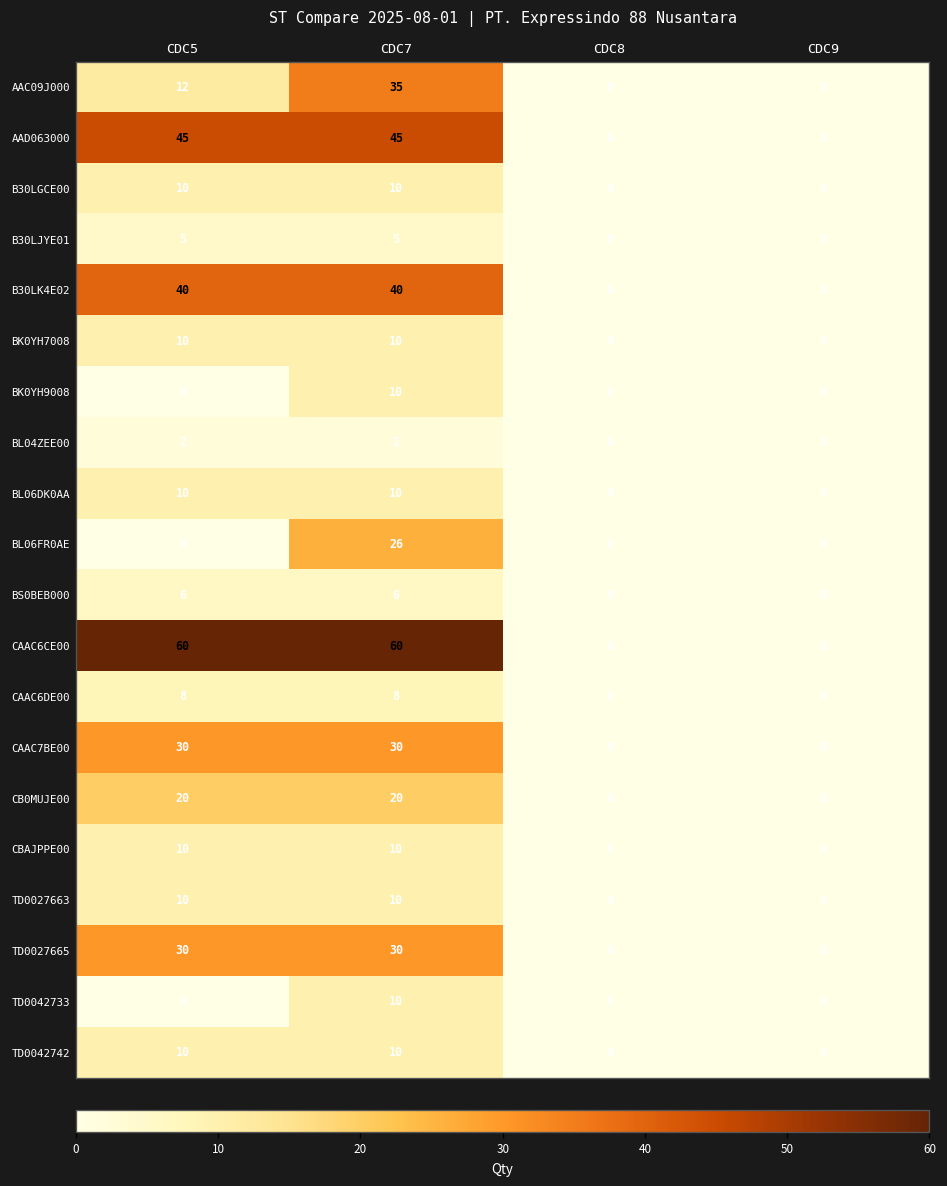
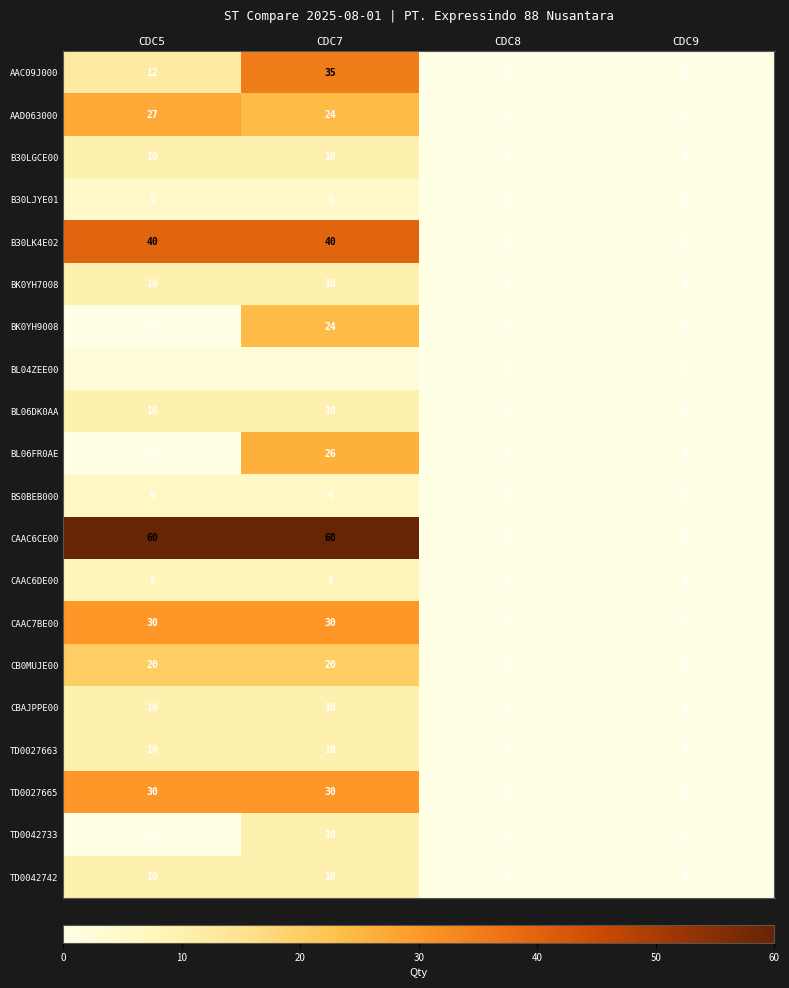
  {
    "AAC09J000": {
      "CDC5": 12,
      "CDC7": 35
    },
    "AAD063000": {
-     "CDC5": 45,
-     "CDC7": 45
+     "CDC5": 27,
+     "CDC7": 24
    },
    "B30LGCE00": {
      "CDC5": 10,
      "CDC7": 10
    },
    "B30LJYE01": {
      "CDC5": 5,
      "CDC7": 5
    },
    "B30LK4E02": {
      "CDC5": 40,
      "CDC7": 40
    },
    "BK0YH7008": {
      "CDC5": 10,
      "CDC7": 10
    },
    "BK0YH9008": {
-     "CDC7": 10
+     "CDC7": 24
    },
    "BL06DK0AA": {
      "CDC5": 10,
      "CDC7": 10
    },
    "BL06FR0AE": {
      "CDC7": 26
    },
    "BS0BEB000": {
      "CDC5": 6,
      "CDC7": 6
    },
    "CAAC6CE00": {
      "CDC5": 60,
      "CDC7": 60
    },
    "CAAC6DE00": {
      "CDC5": 8,
      "CDC7": 8
    },
    "CAAC7BE00": {
      "CDC5": 30,
      "CDC7": 30
    },
    "CB0MUJE00": {
      "CDC5": 20,
      "CDC7": 20
    },
    "CBAJPPE00": {
      "CDC5": 10,
      "CDC7": 10
    },
    "TD0027663": {
      "CDC5": 10,
      "CDC7": 10
    },
    "TD0027665": {
      "CDC5": 30,
      "CDC7": 30
    },
    "TD0042733": {
      "CDC7": 10
    },
    "TD0042742": {
      "CDC5": 10,
      "CDC7": 10
    }
  }
